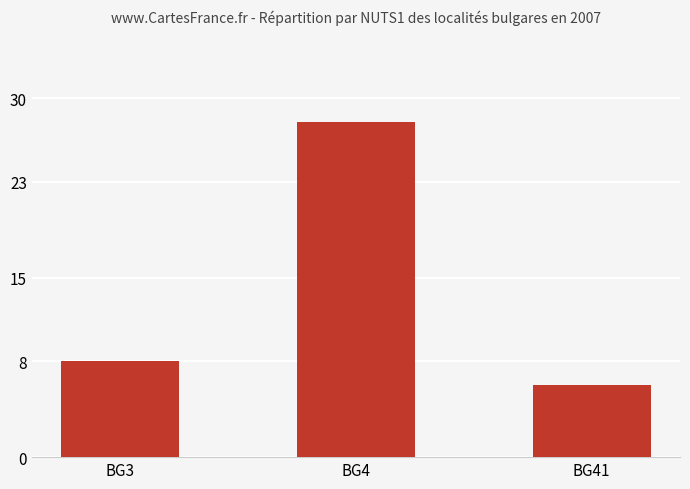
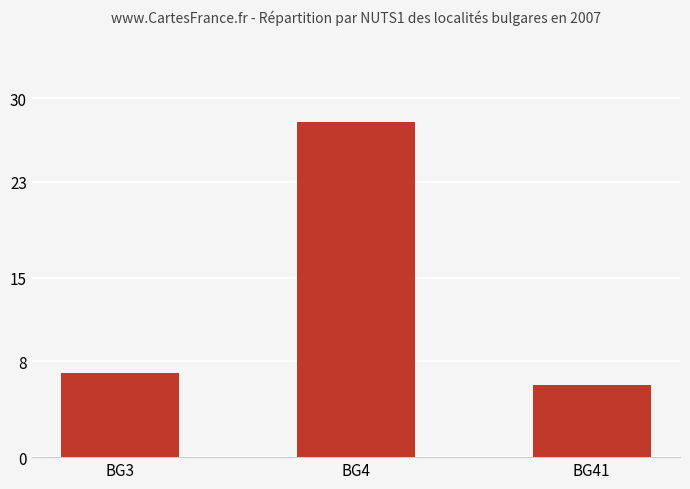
  {
-   "BG3": 8,
+   "BG3": 7,
    "BG4": 28,
    "BG41": 6
  }
